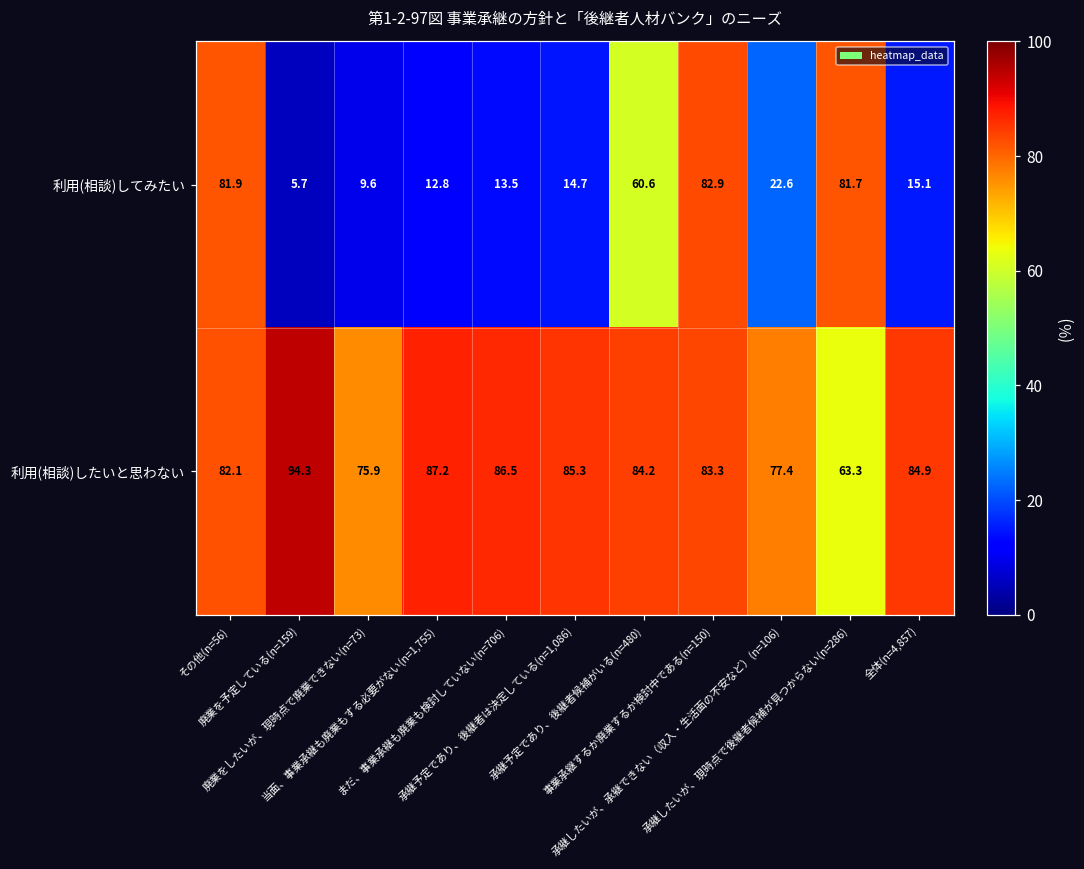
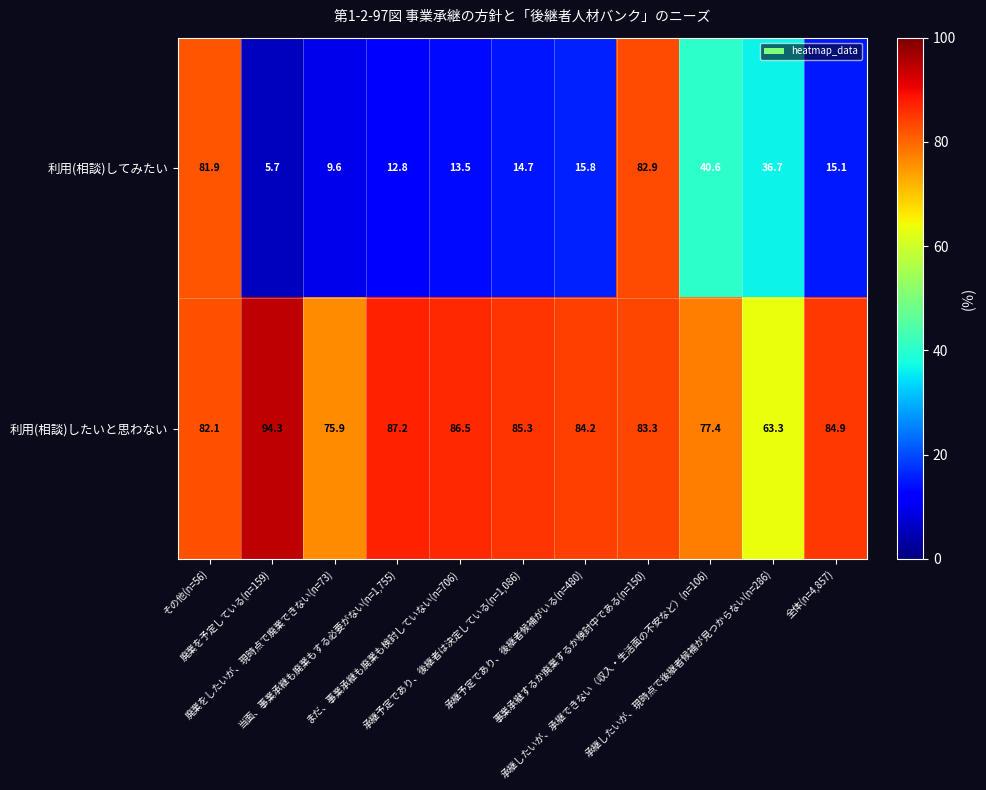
  {
    "利用(相談)してみたい": {
      "その他(n=56)": 81.9,
      "廃業を予定している(n=159)": 5.7,
      "廃業をしたいが、現時点で廃業できない(n=73)": 9.6,
      "当面、事業承継も廃業もする必要がない(n=1,755)": 12.8,
      "まだ、事業承継も廃業も検討していない(n=706)": 13.5,
      "承継予定であり、後継者は決定している(n=1,086)": 14.7,
-     "承継予定であり、後継者候補がいる(n=480)": 60.6,
+     "承継予定であり、後継者候補がいる(n=480)": 15.8,
      "事業承継するか廃業するか検討中である(n=150)": 82.9,
-     "承継したいが、承継できない（収入・生活面の不安など）(n=106)": 22.6,
-     "承継したいが、現時点で後継者候補が見つからない(n=286)": 81.7,
+     "承継したいが、承継できない（収入・生活面の不安など）(n=106)": 40.6,
+     "承継したいが、現時点で後継者候補が見つからない(n=286)": 36.7,
      "全体(n=4,857)": 15.1
    },
    "利用(相談)したいと思わない": {
      "その他(n=56)": 82.1,
      "廃業を予定している(n=159)": 94.3,
      "廃業をしたいが、現時点で廃業できない(n=73)": 75.9,
      "当面、事業承継も廃業もする必要がない(n=1,755)": 87.2,
      "まだ、事業承継も廃業も検討していない(n=706)": 86.5,
      "承継予定であり、後継者は決定している(n=1,086)": 85.3,
      "承継予定であり、後継者候補がいる(n=480)": 84.2,
      "事業承継するか廃業するか検討中である(n=150)": 83.3,
      "承継したいが、承継できない（収入・生活面の不安など）(n=106)": 77.4,
      "承継したいが、現時点で後継者候補が見つからない(n=286)": 63.3,
      "全体(n=4,857)": 84.9
    }
  }
